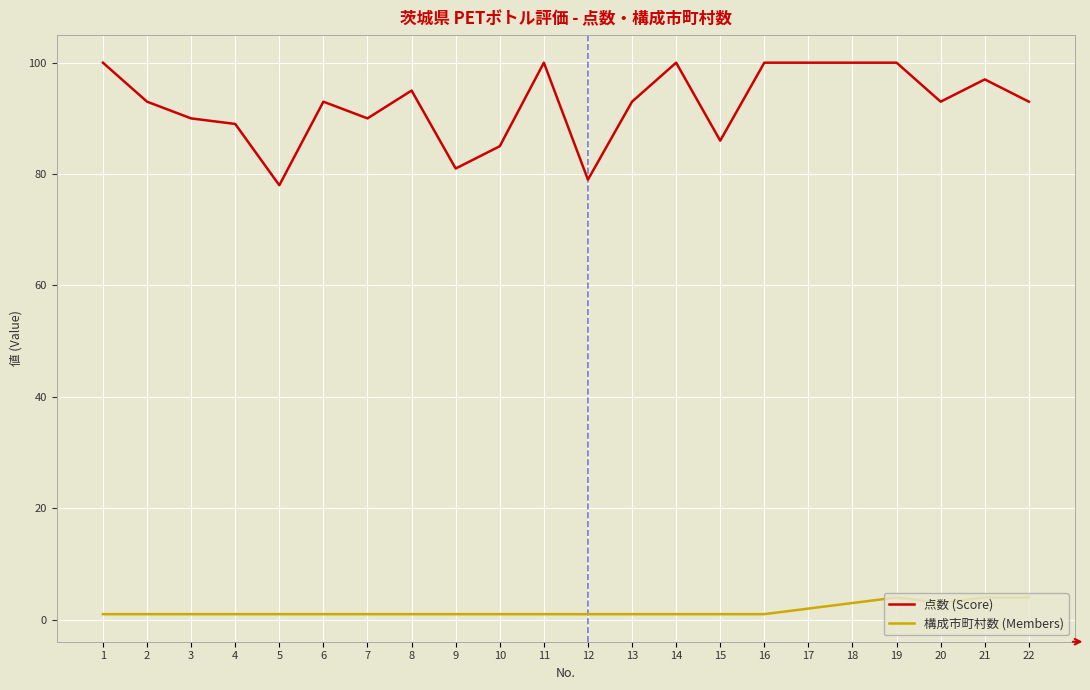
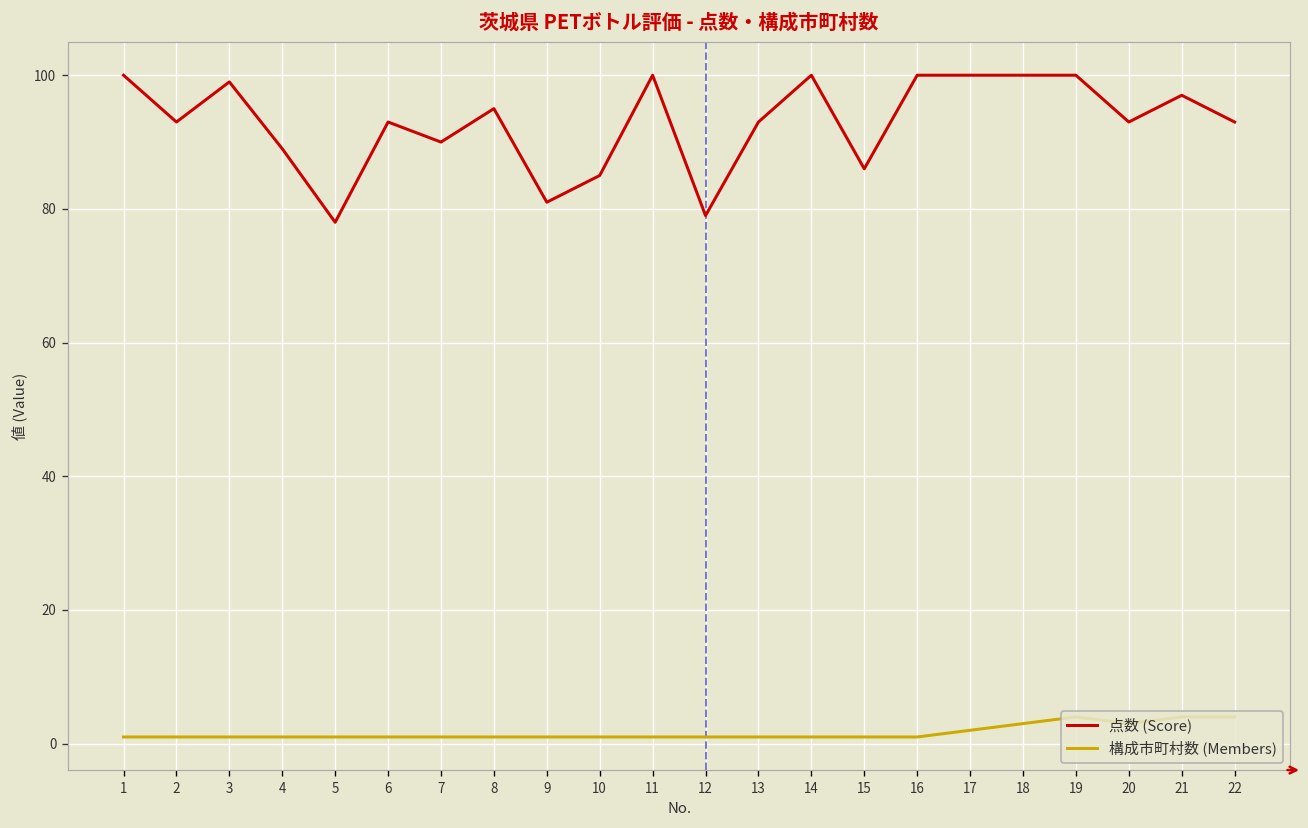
  {
    "点数 (Score)": {
      "1": 100,
      "2": 93,
-     "3": 90,
+     "3": 99,
      "4": 89,
      "5": 78,
      "6": 93,
      "7": 90,
      "8": 95,
      "9": 81,
      "10": 85,
      "11": 100,
      "12": 79,
      "13": 93,
      "14": 100,
      "15": 86,
      "16": 100,
      "17": 100,
      "18": 100,
      "19": 100,
      "20": 93,
      "21": 97,
      "22": 93
    },
    "構成市町村数 (Members)": {
      "1": 1,
      "2": 1,
      "3": 1,
      "4": 1,
      "5": 1,
      "6": 1,
      "7": 1,
      "8": 1,
      "9": 1,
      "10": 1,
      "11": 1,
      "12": 1,
      "13": 1,
      "14": 1,
      "15": 1,
      "16": 1,
      "17": 2,
      "18": 3
    }
  }
